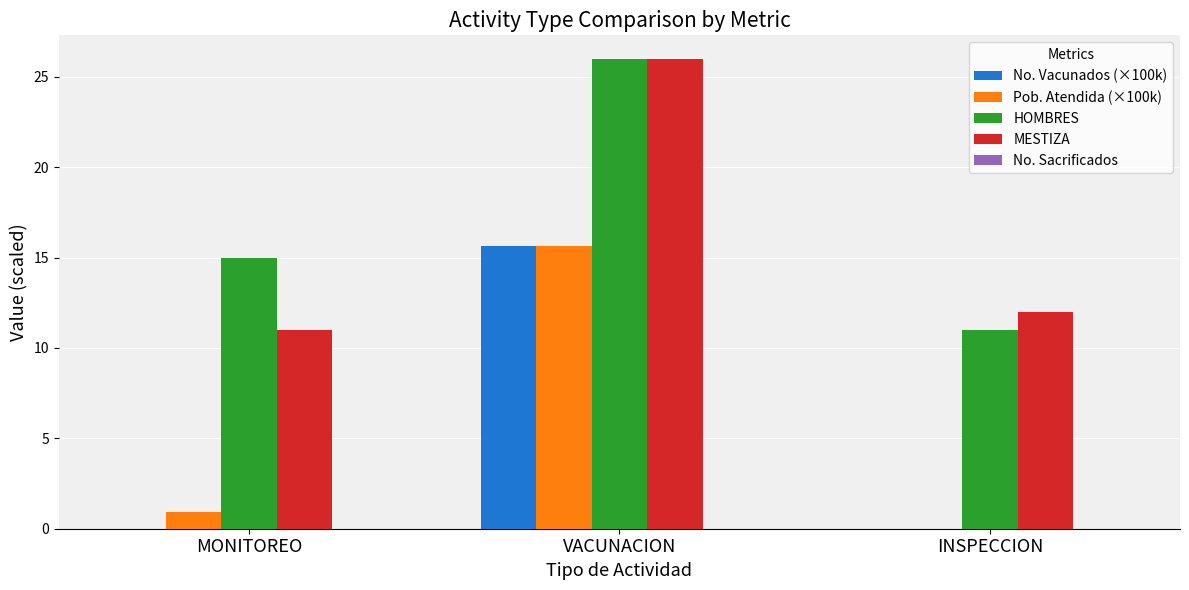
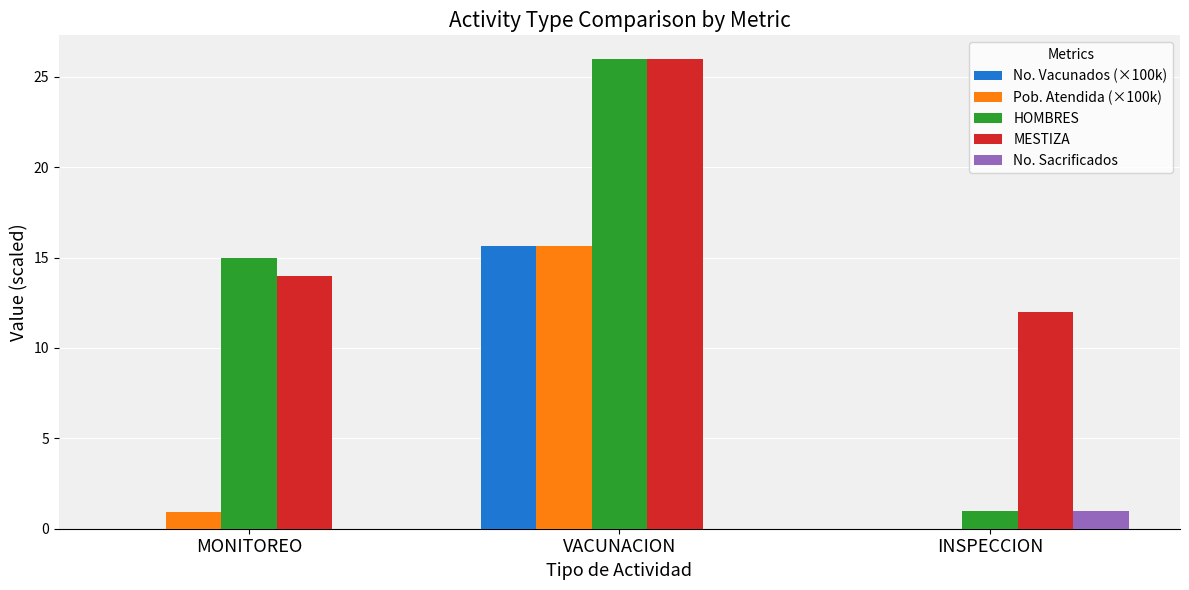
  {
    "No. Vacunados (×100k)": {
      "MONITOREO": 0,
      "VACUNACION": 15.7
    },
    "Pob. Atendida (×100k)": {
      "MONITOREO": 1,
      "VACUNACION": 15.7,
      "INSPECCION": 0
    },
    "HOMBRES": {
      "MONITOREO": 15,
      "VACUNACION": 26,
-     "INSPECCION": 11
+     "INSPECCION": 1
    },
    "MESTIZA": {
-     "MONITOREO": 11,
+     "MONITOREO": 14,
      "VACUNACION": 26,
      "INSPECCION": 12
    },
    "No. Sacrificados": {
      "MONITOREO": 0,
      "VACUNACION": 0,
-     "INSPECCION": 0
+     "INSPECCION": 1
    }
  }
